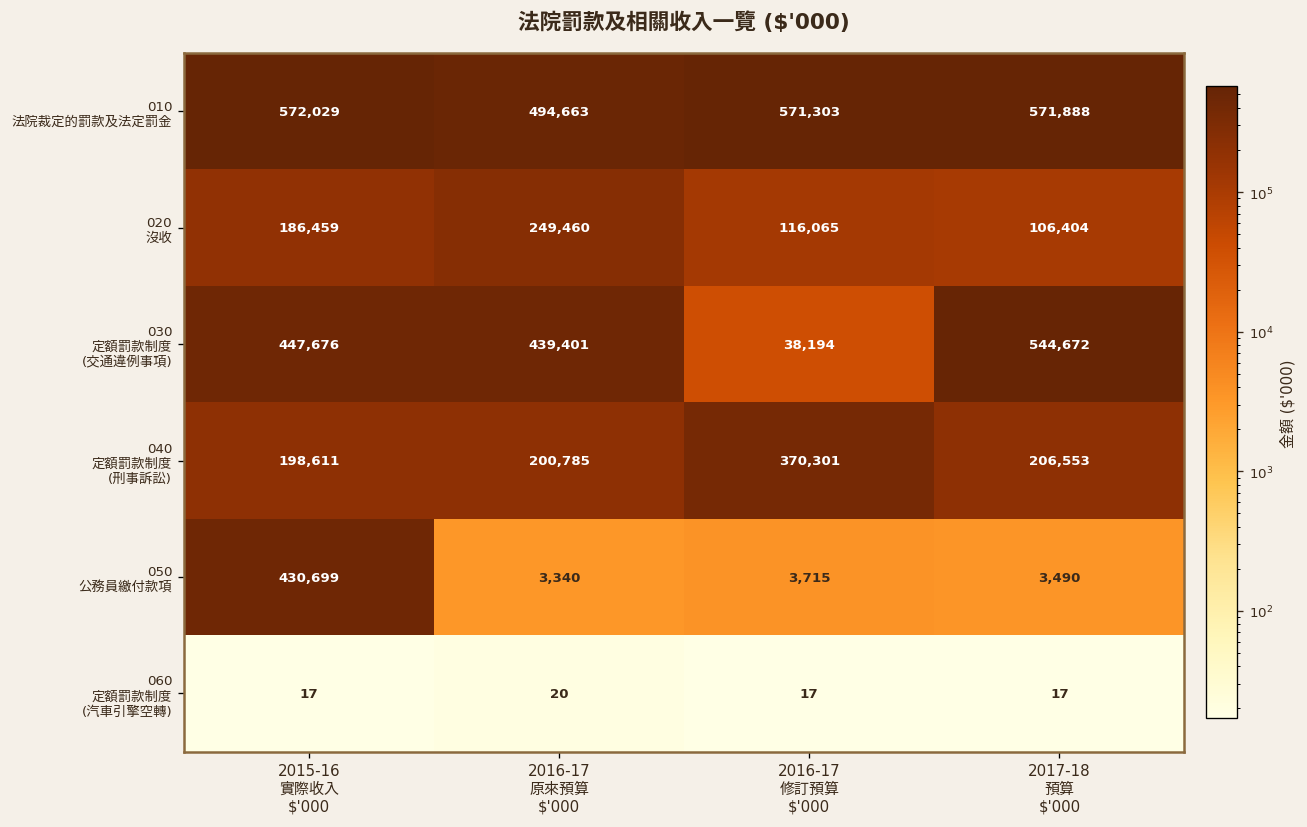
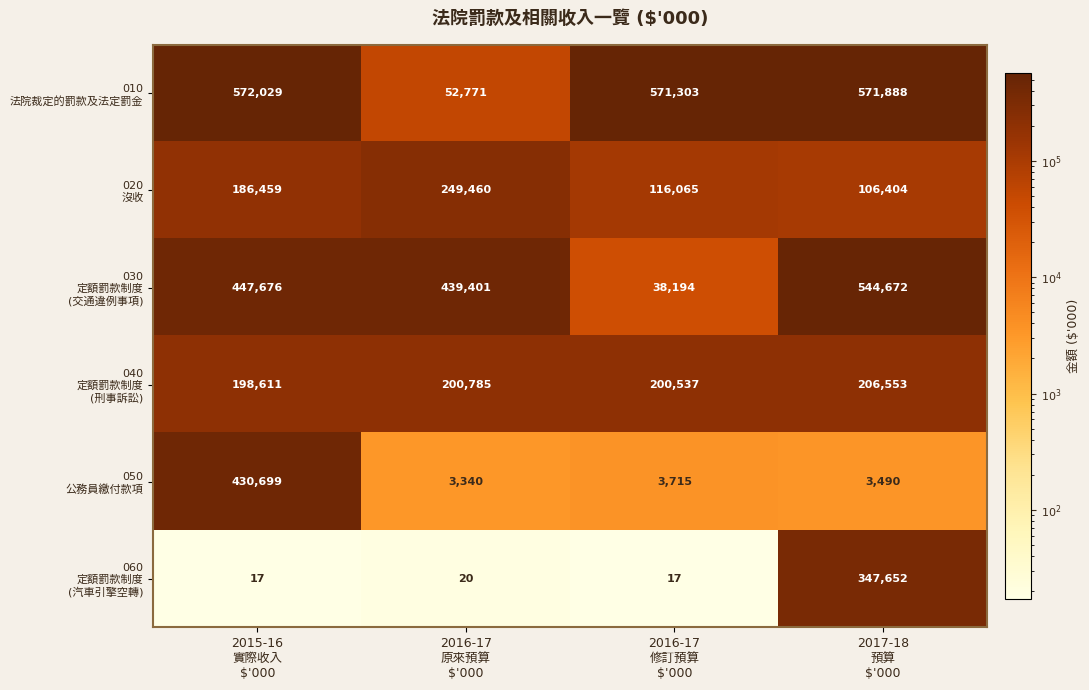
  {
    "010 法院裁定的罰款及法定罰金": {
      "2015-16 實際收入 $'000": "572,029",
-     "2016-17 原來預算 $'000": "494,663",
+     "2016-17 原來預算 $'000": "52,771",
      "2016-17 修訂預算 $'000": "571,303",
      "2017-18 預算 $'000": "571,888"
    },
    "020 沒收": {
      "2015-16 實際收入 $'000": "186,459",
      "2016-17 原來預算 $'000": "249,460",
      "2016-17 修訂預算 $'000": "116,065",
      "2017-18 預算 $'000": "106,404"
    },
    "030 定額罰款制度 (交通違例事項)": {
      "2015-16 實際收入 $'000": "447,676",
      "2016-17 原來預算 $'000": "439,401",
      "2016-17 修訂預算 $'000": "38,194",
      "2017-18 預算 $'000": "544,672"
    },
    "040 定額罰款制度 (刑事訴訟)": {
      "2015-16 實際收入 $'000": "198,611",
      "2016-17 原來預算 $'000": "200,785",
-     "2016-17 修訂預算 $'000": "370,301",
+     "2016-17 修訂預算 $'000": "200,537",
      "2017-18 預算 $'000": "206,553"
    },
    "050 公務員繳付款項": {
      "2015-16 實際收入 $'000": "430,699",
      "2016-17 原來預算 $'000": "3,340",
      "2016-17 修訂預算 $'000": "3,715",
      "2017-18 預算 $'000": "3,490"
    },
    "060 定額罰款制度 (汽車引擎空轉)": {
      "2015-16 實際收入 $'000": "17",
      "2016-17 原來預算 $'000": "20",
      "2016-17 修訂預算 $'000": "17",
-     "2017-18 預算 $'000": "17"
+     "2017-18 預算 $'000": "347,652"
    }
  }
